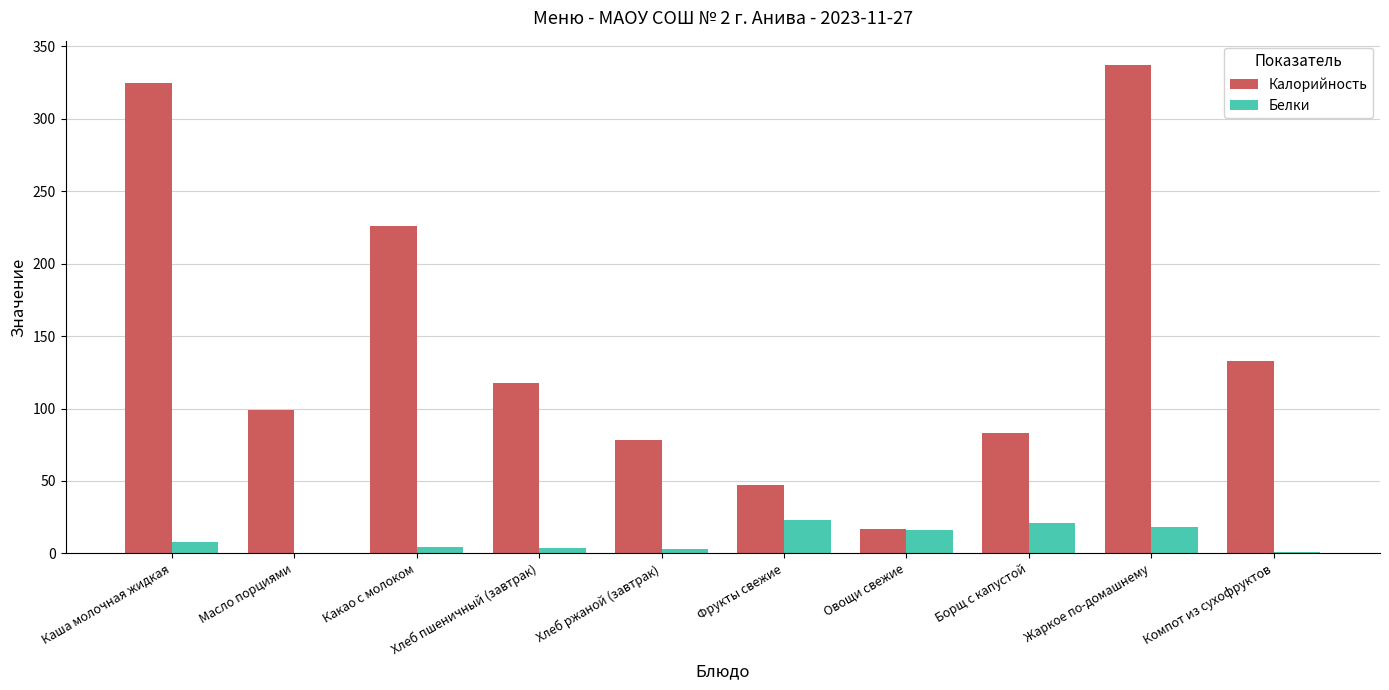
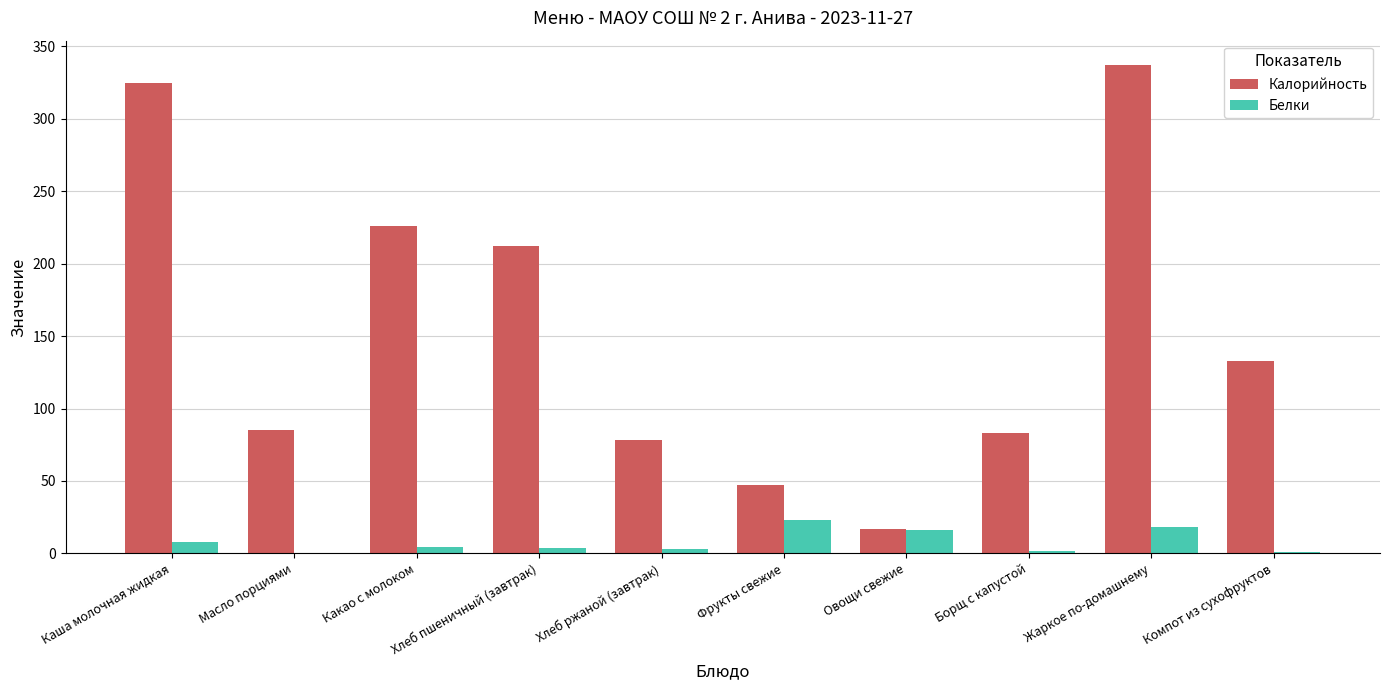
  {
    "Калорийность": {
      "Каша молочная жидкая": 325,
-     "Масло порциями": 99,
+     "Масло порциями": 85,
      "Какао с молоком": 226,
-     "Хлеб пшеничный (завтрак)": 118,
+     "Хлеб пшеничный (завтрак)": 212,
      "Хлеб ржаной (завтрак)": 78,
      "Фрукты свежие": 47,
      "Овощи свежие": 17,
      "Борщ с капустой": 83,
      "Жаркое по-домашнему": 337,
      "Компот из сухофруктов": 133
    },
    "Белки": {
      "Каша молочная жидкая": 8,
      "Какао с молоком": 4,
      "Хлеб пшеничный (завтрак)": 4,
      "Хлеб ржаной (завтрак)": 3,
      "Фрукты свежие": 23,
      "Овощи свежие": 16,
-     "Борщ с капустой": 21,
+     "Борщ с капустой": 1,
      "Жаркое по-домашнему": 19
    }
  }
